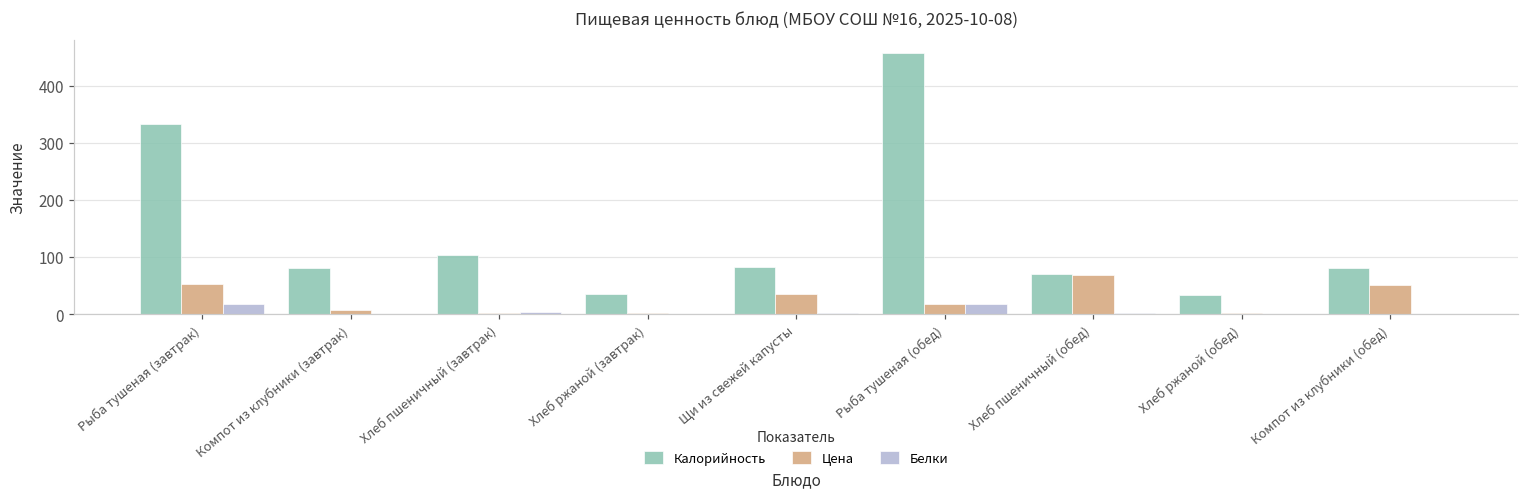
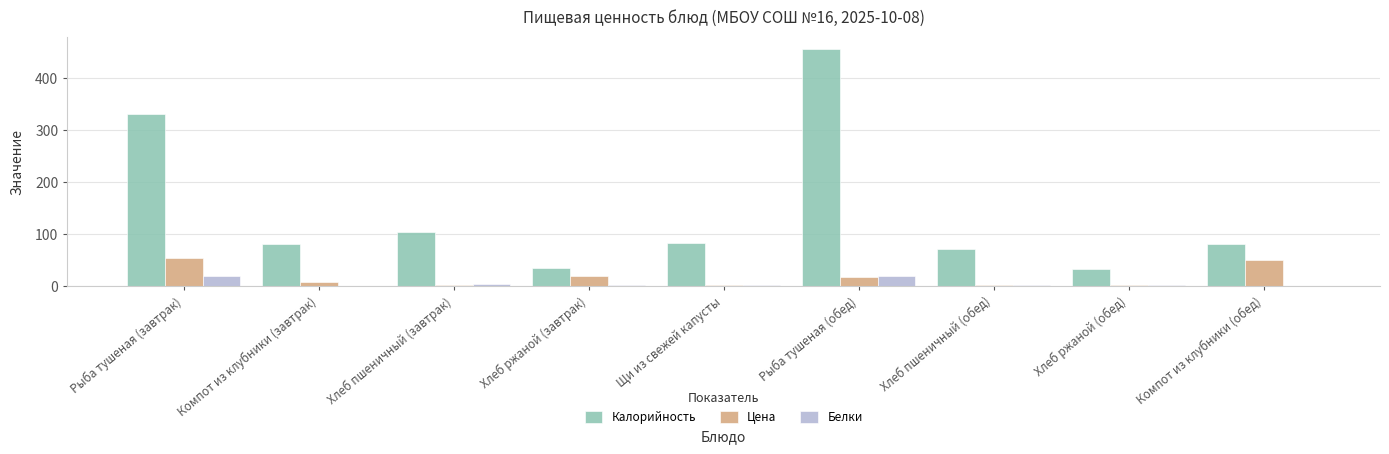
  {
    "Цена": {
      "Рыба тушеная (завтрак)": 50,
      "Компот из клубники (завтрак)": 10,
-     "Хлеб ржаной (завтрак)": 0,
-     "Щи из свежей капусты": 30,
+     "Хлеб ржаной (завтрак)": 20,
+     "Щи из свежей капусты": 0,
      "Рыба тушеная (обед)": 20,
-     "Хлеб пшеничный (обед)": 70,
+     "Хлеб пшеничный (обед)": 0,
      "Компот из клубники (обед)": 50
    }
  }
